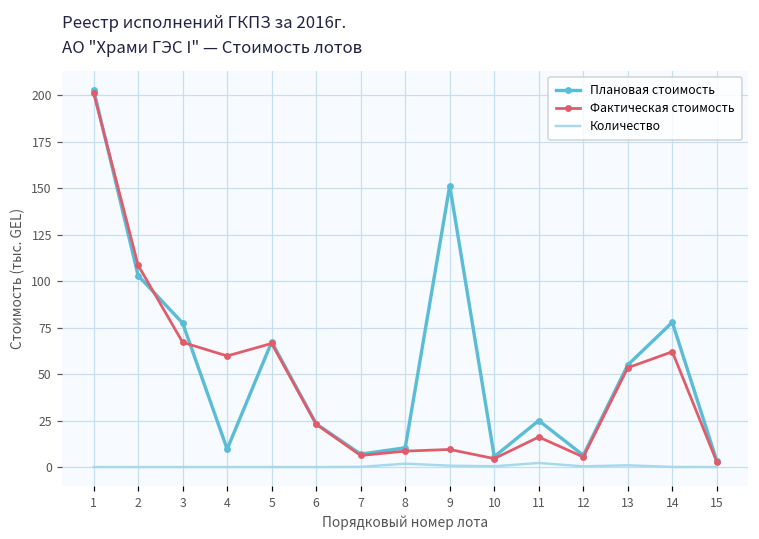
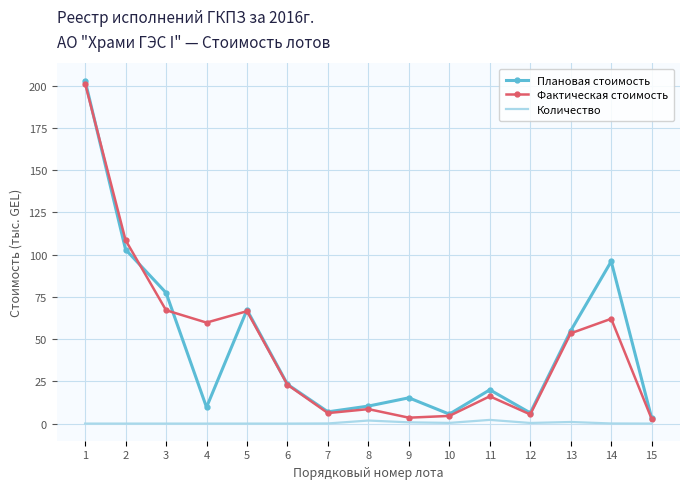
  {
    "Плановая стоимость": {
      "1": 203,
      "2": 103,
      "3": 77,
      "4": 10,
      "8": 10,
-     "9": 151,
-     "11": 25,
-     "14": 78
+     "9": 15,
+     "11": 20,
+     "14": 96
    },
    "Фактическая стоимость": {
      "1": 201,
      "2": 109,
      "3": 67,
      "4": 60,
      "8": 9,
-     "9": 9,
+     "9": 3,
      "11": 16,
      "14": 62
    },
    "Количество": {
      "1": 0,
      "2": 0,
      "3": 0,
      "4": 0,
      "5": 0,
      "6": 0,
      "7": 0,
      "8": 2,
      "9": 1,
      "10": 0,
      "11": 2,
      "12": 0,
      "13": 1,
      "14": 0,
      "15": 0
    }
  }
